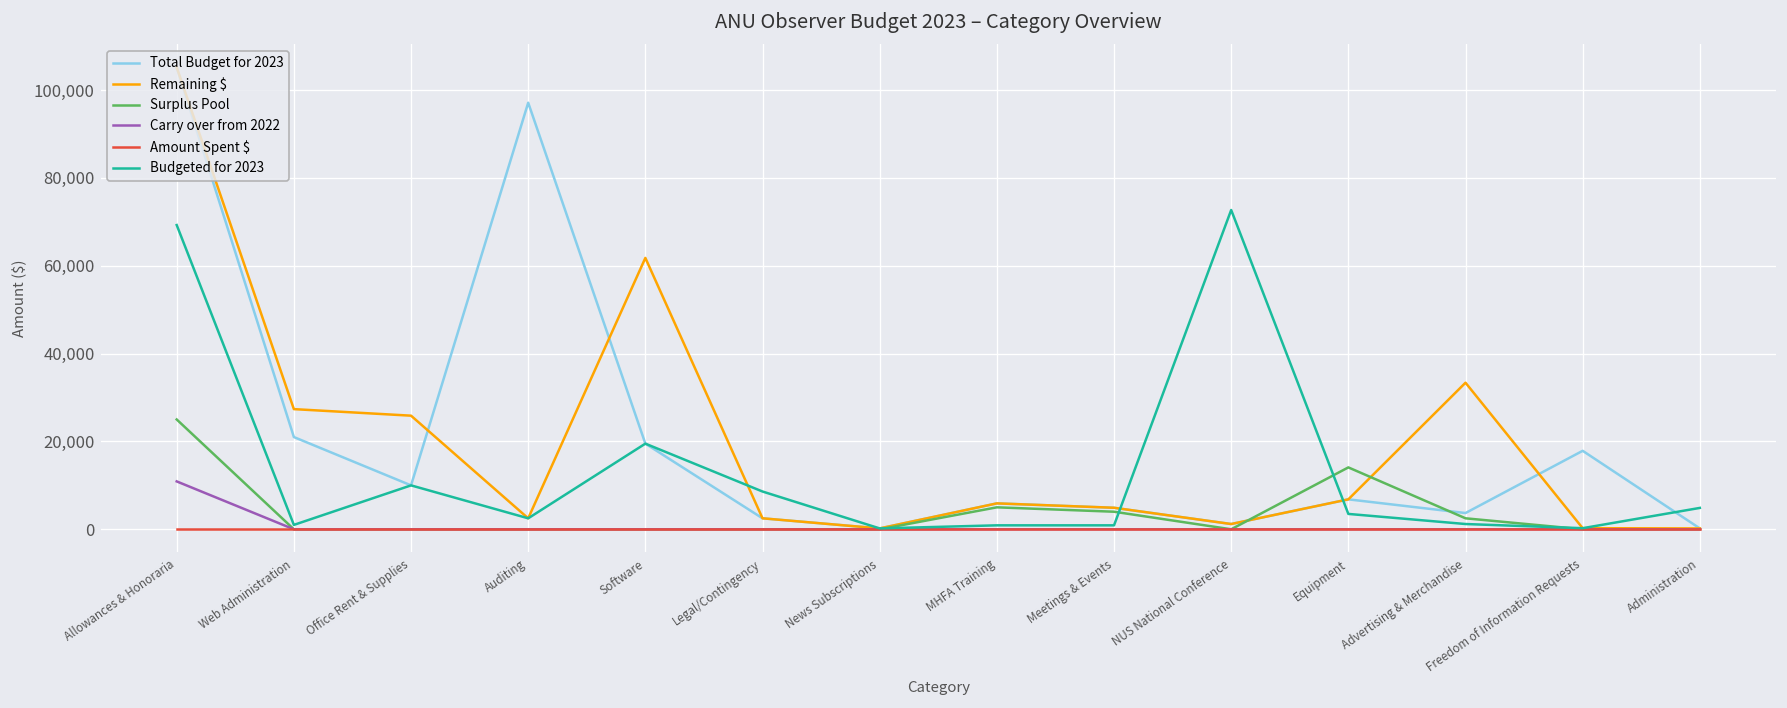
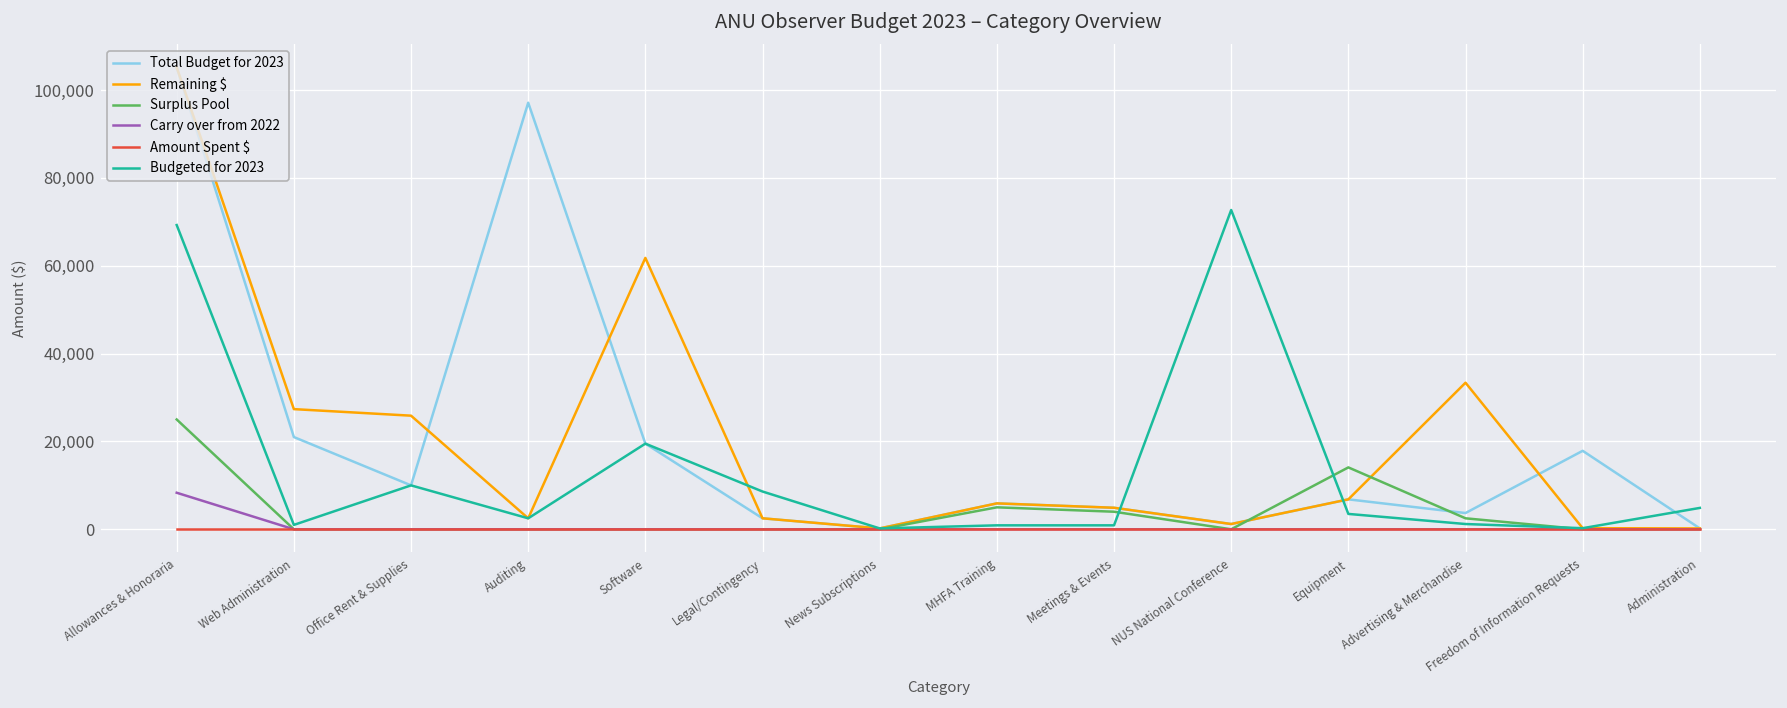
  {
    "Total Budget for 2023": {
      "Web Administration": "21,000",
      "Auditing": "97,000",
      "Advertising & Merchandise": "4,000",
      "Freedom of Information Requests": "18,000"
    },
    "Remaining $": {
      "Web Administration": "27,000",
      "Office Rent & Supplies": "26,000",
      "Software": "62,000",
      "Advertising & Merchandise": "33,000"
    },
    "Surplus Pool": {
      "Allowances & Honoraria": "25,000",
      "MHFA Training": "5,000",
      "Meetings & Events": "4,000",
      "Equipment": "14,000",
      "Advertising & Merchandise": "3,000"
    },
    "Carry over from 2022": {
-     "Allowances & Honoraria": "11,000"
+     "Allowances & Honoraria": "8,000"
    },
    "Amount Spent $": {
      "Allowances & Honoraria": "0"
    },
    "Budgeted for 2023": {
      "Allowances & Honoraria": "69,000",
      "Web Administration": "1,000",
      "Legal/Contingency": "9,000",
      "MHFA Training": "1,000",
      "Meetings & Events": "1,000",
      "NUS National Conference": "73,000",
      "Equipment": "4,000",
      "Advertising & Merchandise": "1,000",
      "Administration": "5,000"
    }
  }
